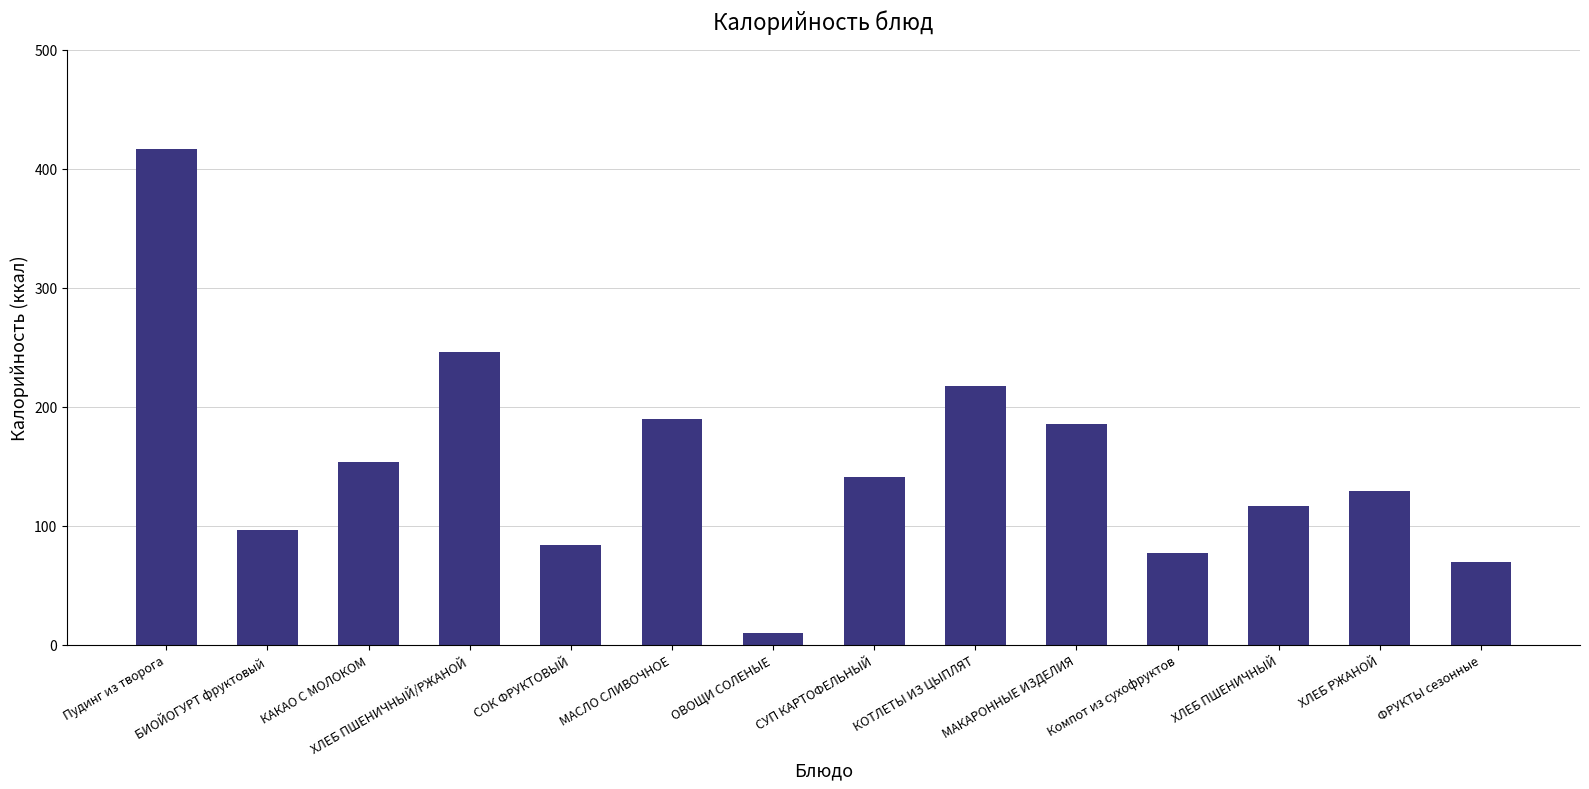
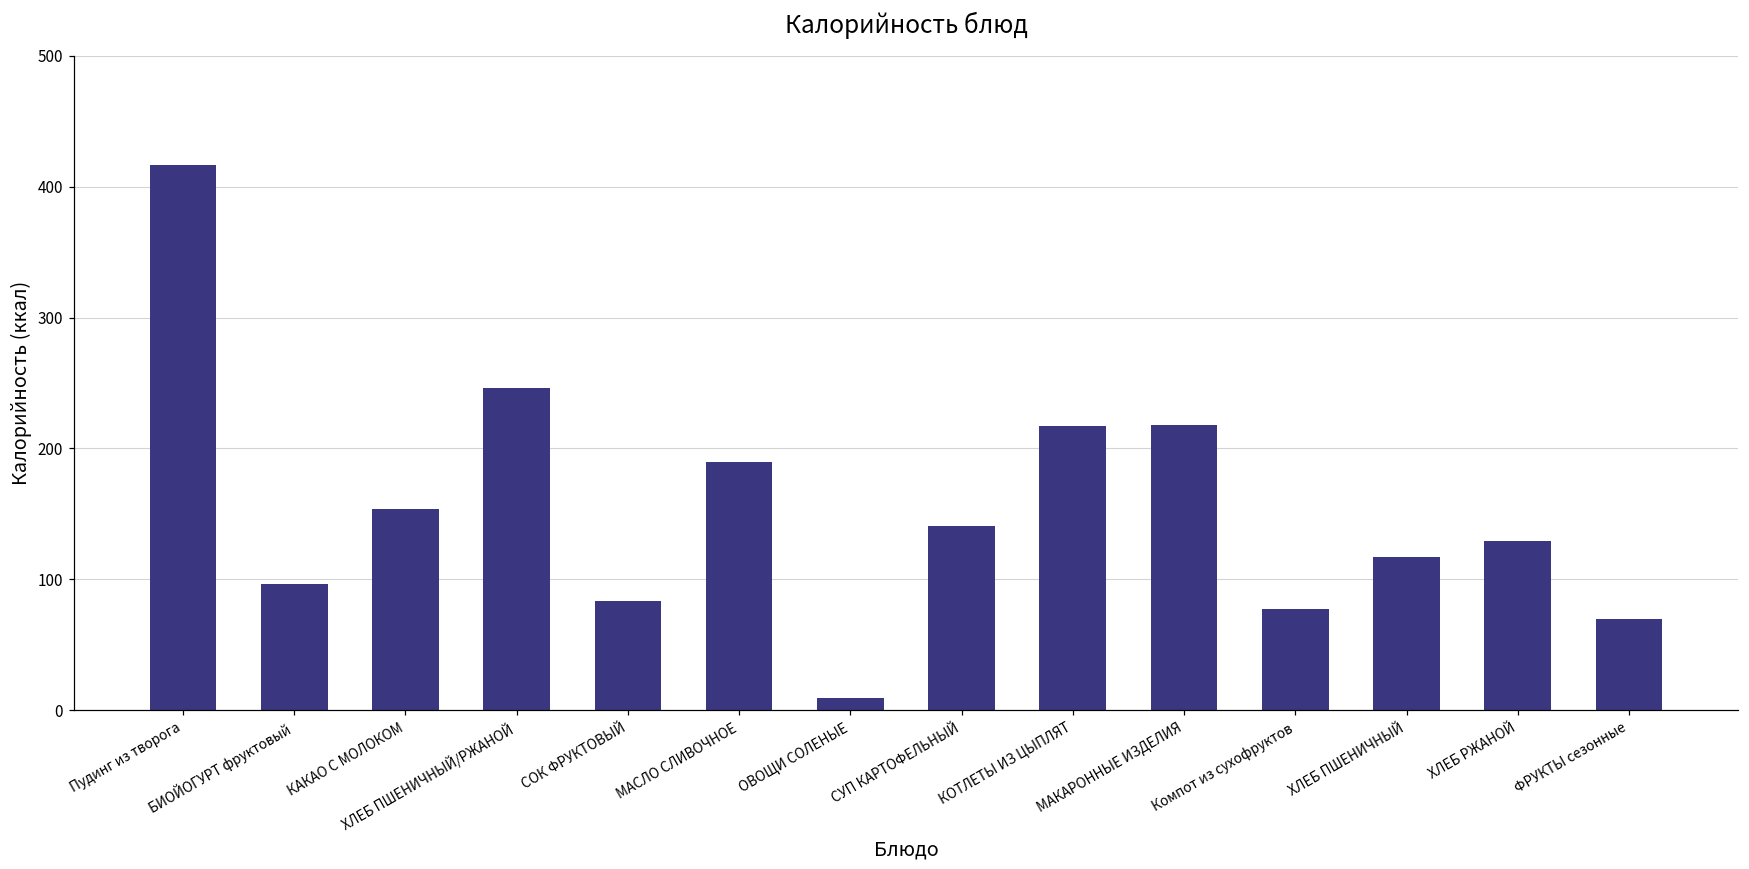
  {
    "Пудинг из творога": 416,
    "БИОЙОГУРТ фруктовый": 96,
    "КАКАО С МОЛОКОМ": 154,
    "ХЛЕБ ПШЕНИЧНЫЙ/РЖАНОЙ": 246,
    "СОК ФРУКТОВЫЙ": 83,
    "МАСЛО СЛИВОЧНОЕ": 190,
    "ОВОЩИ СОЛЕНЫЕ": 10,
    "СУП КАРТОФЕЛЬНЫЙ": 141,
    "КОТЛЕТЫ ИЗ ЦЫПЛЯТ": 218,
-   "МАКАРОННЫЕ ИЗДЕЛИЯ": 185,
+   "МАКАРОННЫЕ ИЗДЕЛИЯ": 218,
    "Компот из сухофруктов": 77,
    "ХЛЕБ ПШЕНИЧНЫЙ": 117,
    "ХЛЕБ РЖАНОЙ": 129,
    "ФРУКТЫ сезонные": 70
  }
